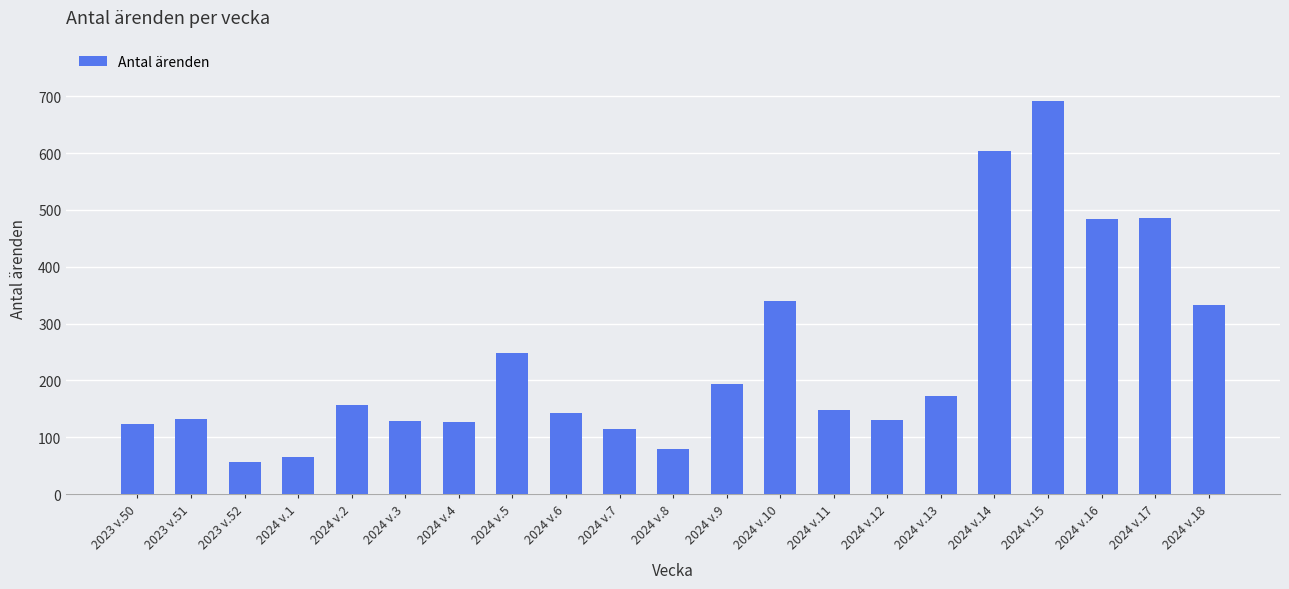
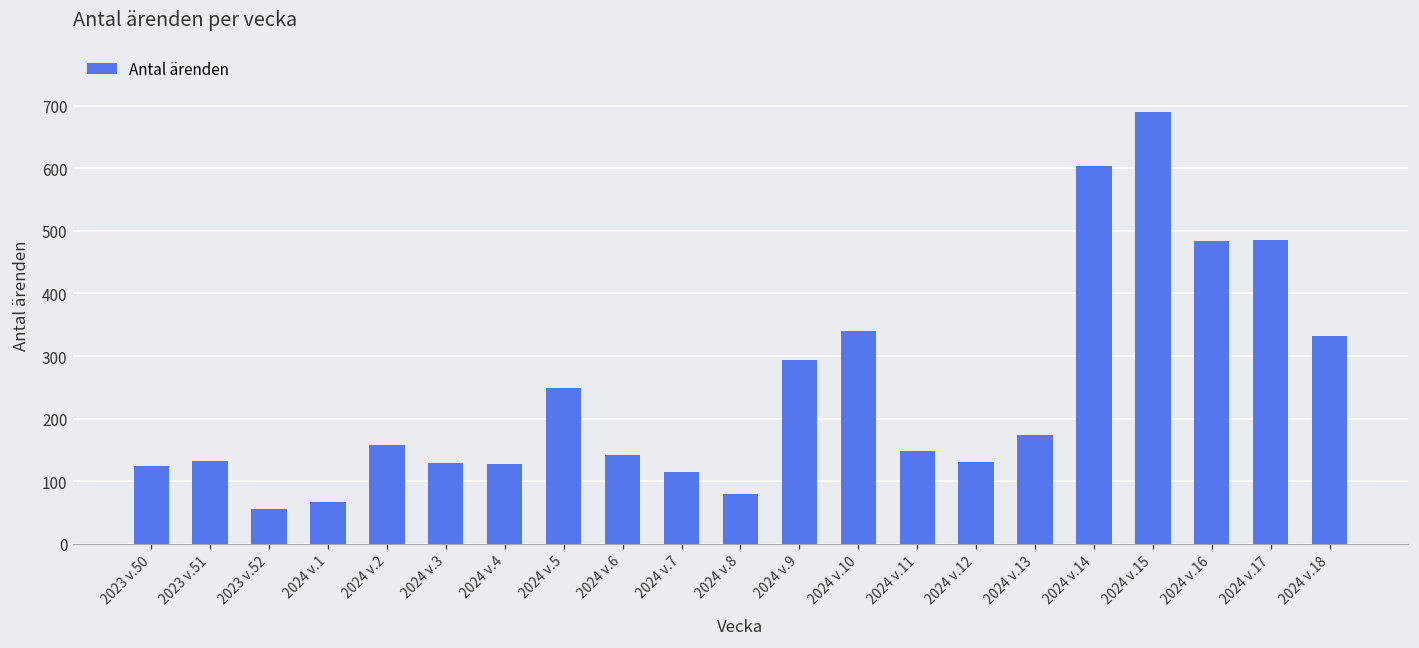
  {
    "2023 v.50": 120,
    "2023 v.51": 130,
    "2023 v.52": 60,
    "2024 v.1": 70,
    "2024 v.2": 160,
    "2024 v.3": 130,
    "2024 v.4": 130,
    "2024 v.5": 250,
    "2024 v.6": 140,
    "2024 v.7": 120,
    "2024 v.8": 80,
-   "2024 v.9": 190,
+   "2024 v.9": 290,
    "2024 v.10": 340,
    "2024 v.11": 150,
    "2024 v.12": 130,
    "2024 v.13": 170,
    "2024 v.14": 600,
    "2024 v.15": 690,
    "2024 v.16": 480,
    "2024 v.17": 490,
    "2024 v.18": 330
  }
